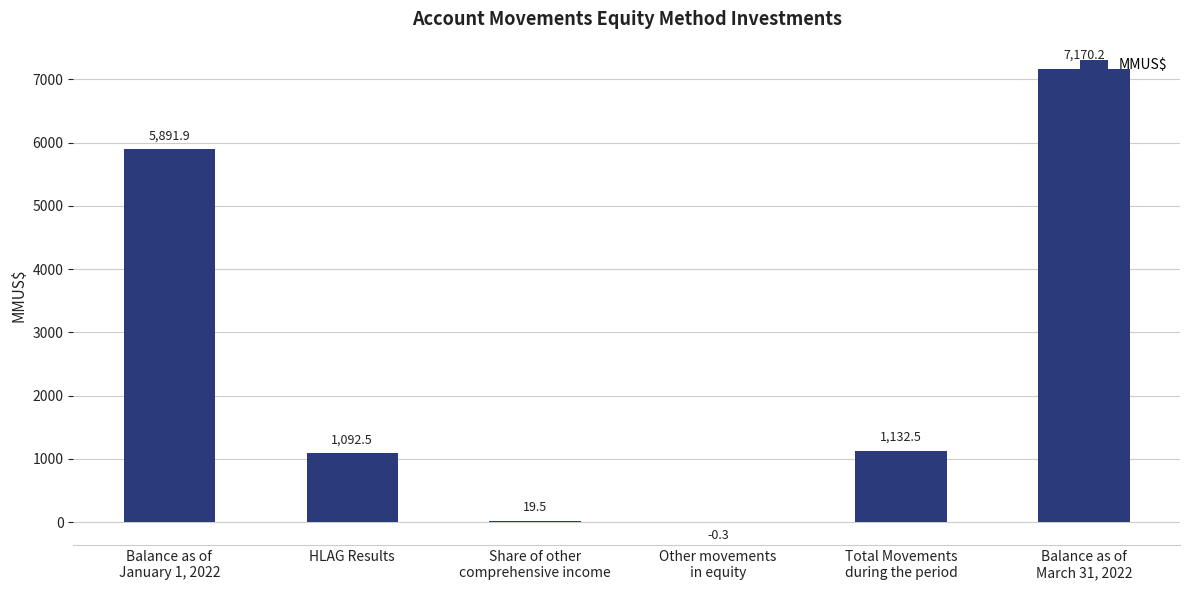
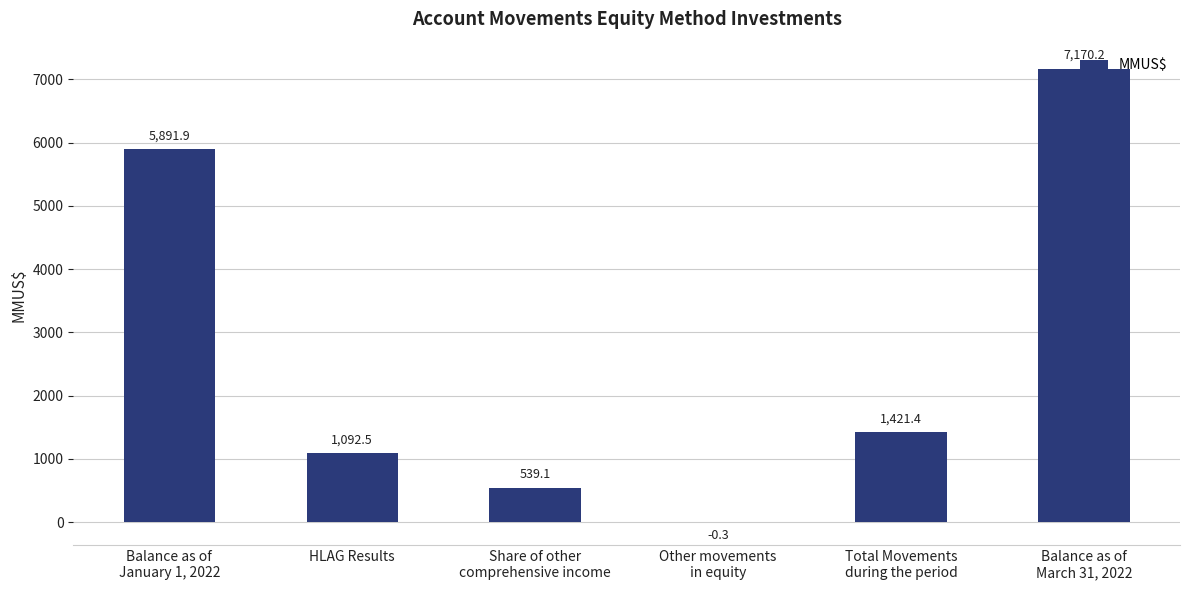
  {
    "Balance as of January 1, 2022": "5,891.9",
    "HLAG Results": "1,092.5",
-   "Share of other comprehensive income": "19.5",
+   "Share of other comprehensive income": "539.1",
    "Other movements in equity": "-0.3",
-   "Total Movements during the period": "1,132.5",
+   "Total Movements during the period": "1,421.4",
    "Balance as of March 31, 2022": "7,170.2"
  }
